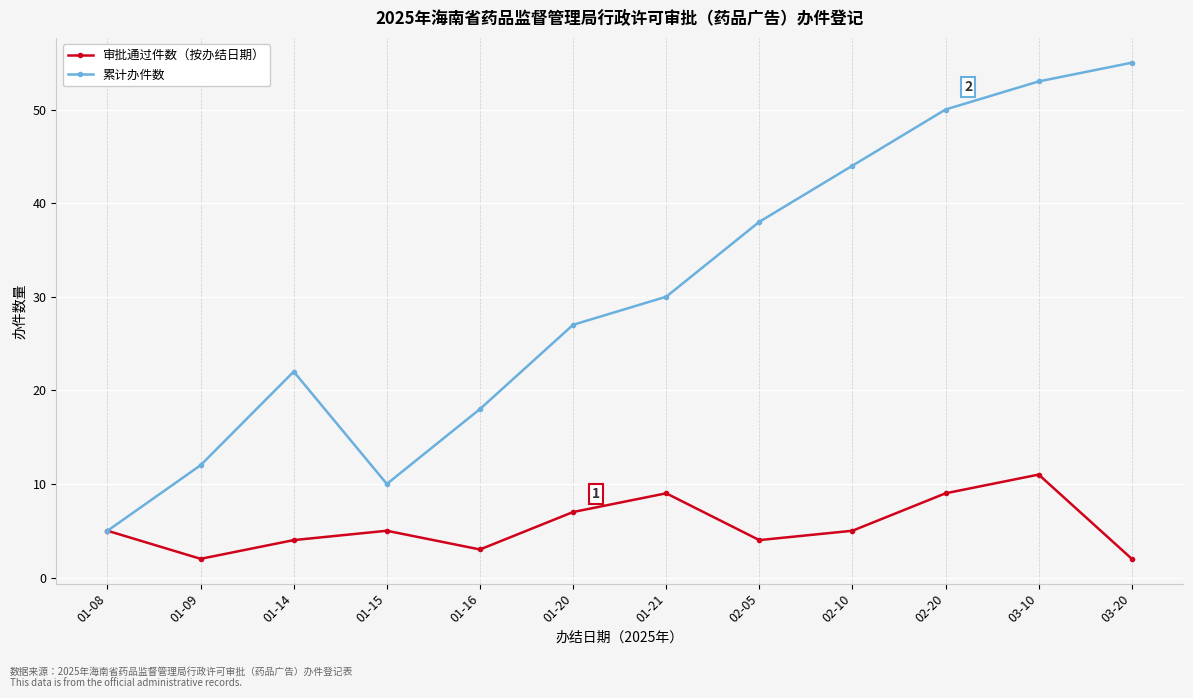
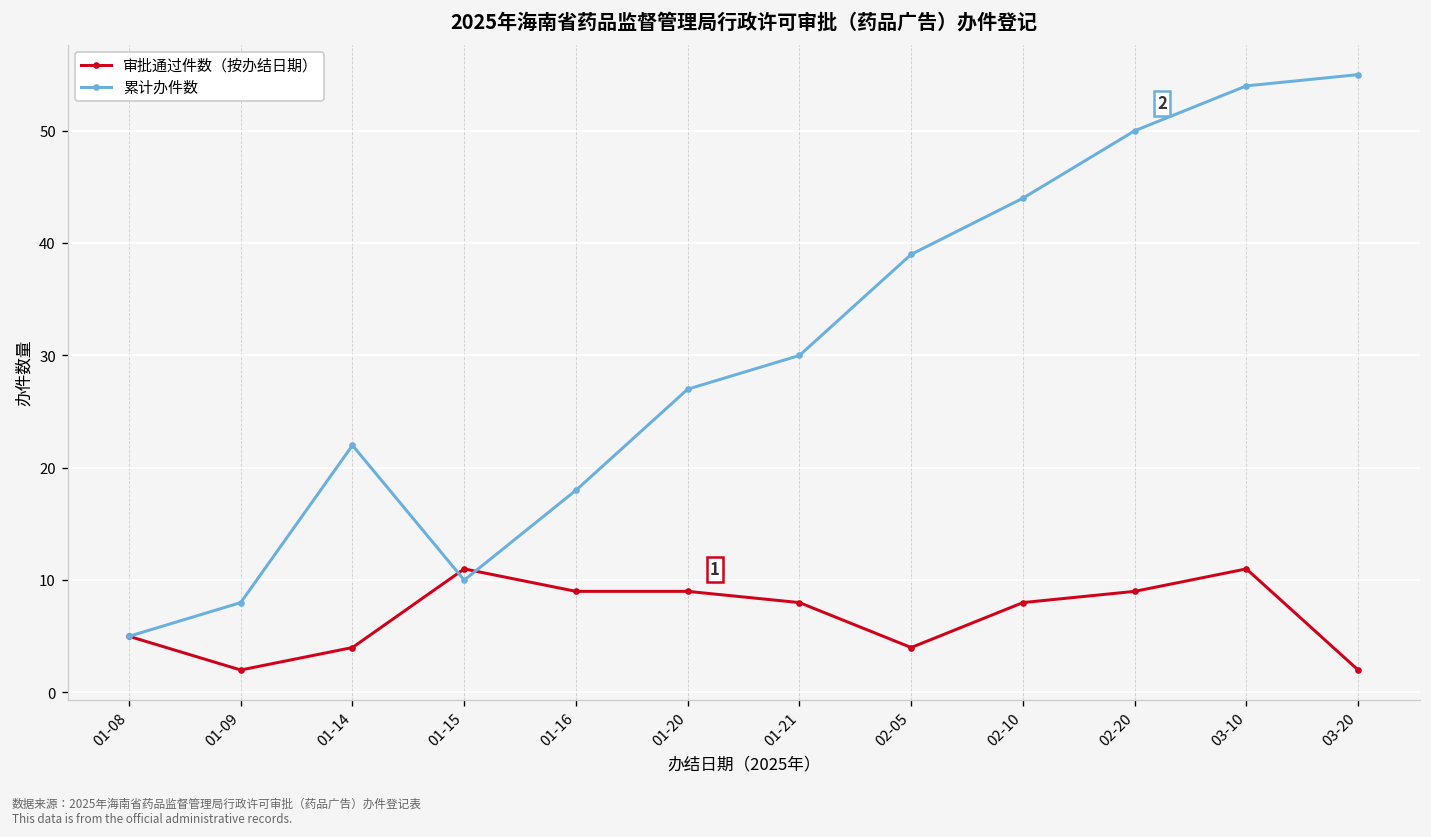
  {
    "审批通过件数（按办结日期）": {
      "01-09": 2,
      "01-14": 4,
-     "01-15": 5,
-     "01-16": 3,
-     "01-20": 7,
-     "01-21": 9,
+     "01-15": 11,
+     "01-16": 9,
+     "01-20": 9,
+     "01-21": 8,
      "02-05": 4,
-     "02-10": 5,
+     "02-10": 8,
      "02-20": 9,
      "03-10": 11,
      "03-20": 2
    },
    "累计办件数": {
-     "01-09": 12,
+     "01-09": 8,
      "01-14": 22,
      "01-15": 10,
      "01-16": 18,
      "01-20": 27,
      "01-21": 30,
-     "02-05": 38,
+     "02-05": 39,
      "02-10": 44,
-     "03-10": 53,
+     "03-10": 54,
      "03-20": 55
    }
  }
